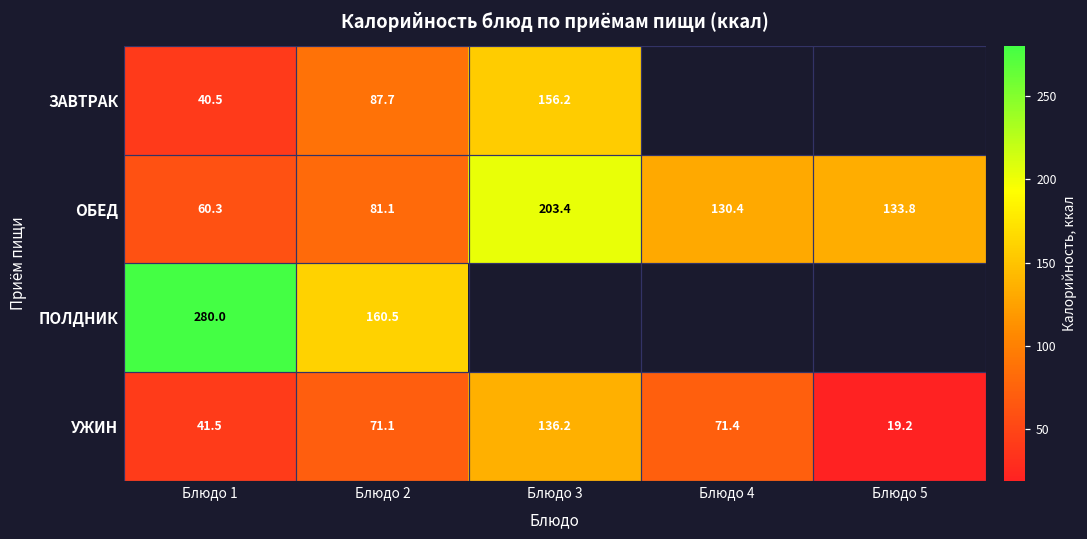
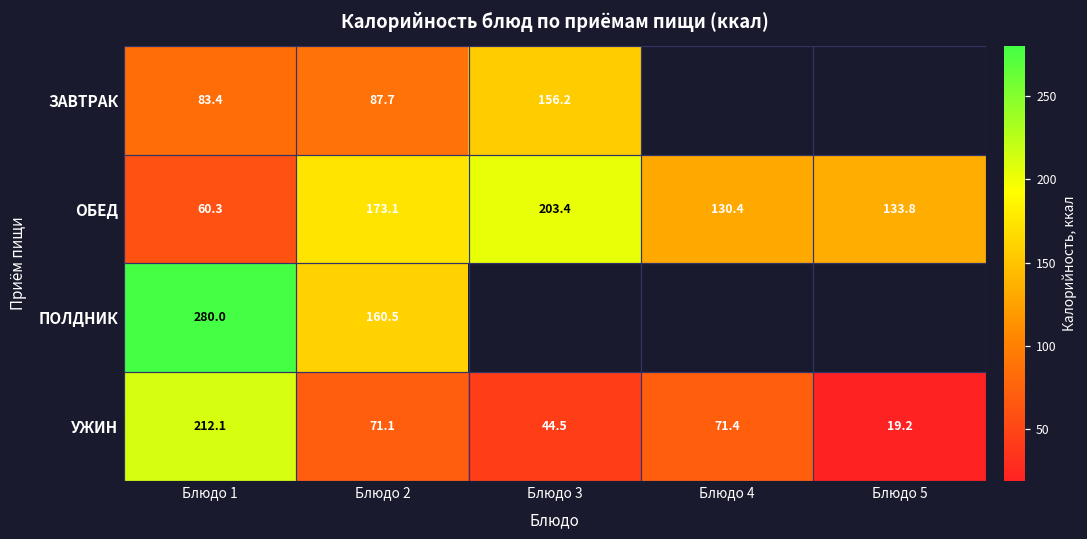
  {
    "ЗАВТРАК": {
-     "Блюдо 1": 40.5,
+     "Блюдо 1": 83.4,
      "Блюдо 2": 87.7,
      "Блюдо 3": 156.2
    },
    "ОБЕД": {
      "Блюдо 1": 60.3,
-     "Блюдо 2": 81.1,
+     "Блюдо 2": 173.1,
      "Блюдо 3": 203.4,
      "Блюдо 4": 130.4,
      "Блюдо 5": 133.8
    },
    "ПОЛДНИК": {
      "Блюдо 1": 280.0,
      "Блюдо 2": 160.5
    },
    "УЖИН": {
-     "Блюдо 1": 41.5,
+     "Блюдо 1": 212.1,
      "Блюдо 2": 71.1,
-     "Блюдо 3": 136.2,
+     "Блюдо 3": 44.5,
      "Блюдо 4": 71.4,
      "Блюдо 5": 19.2
    }
  }
